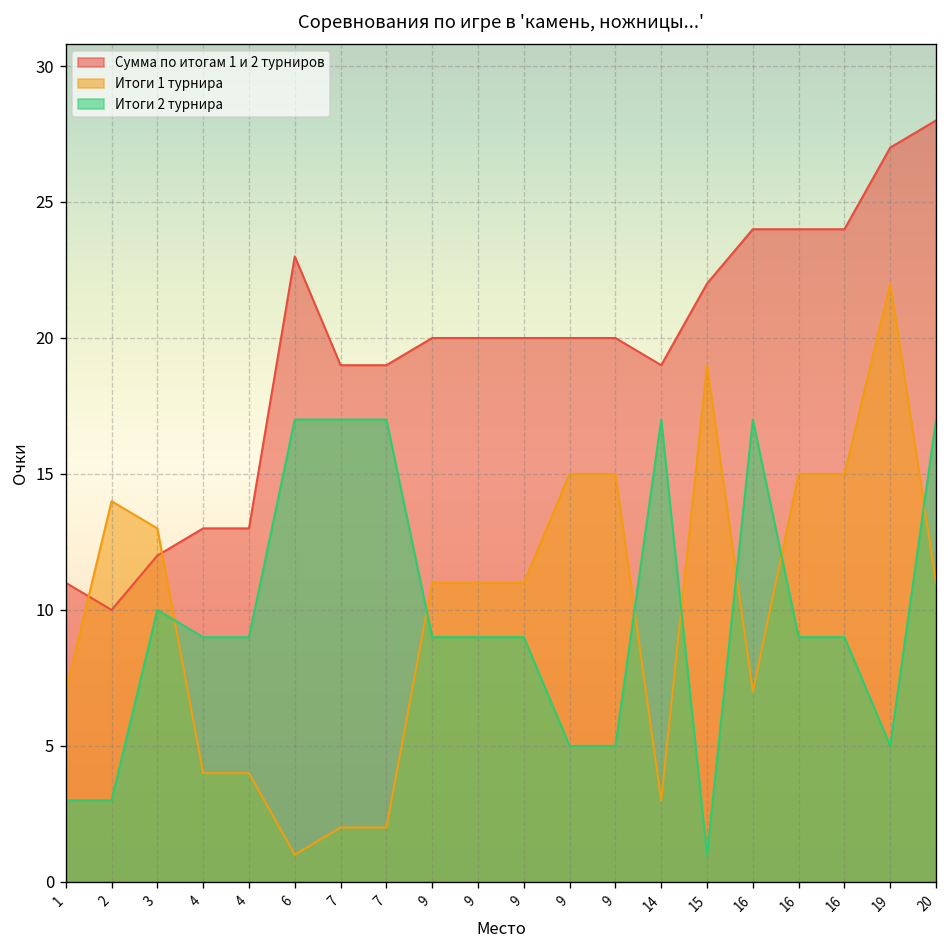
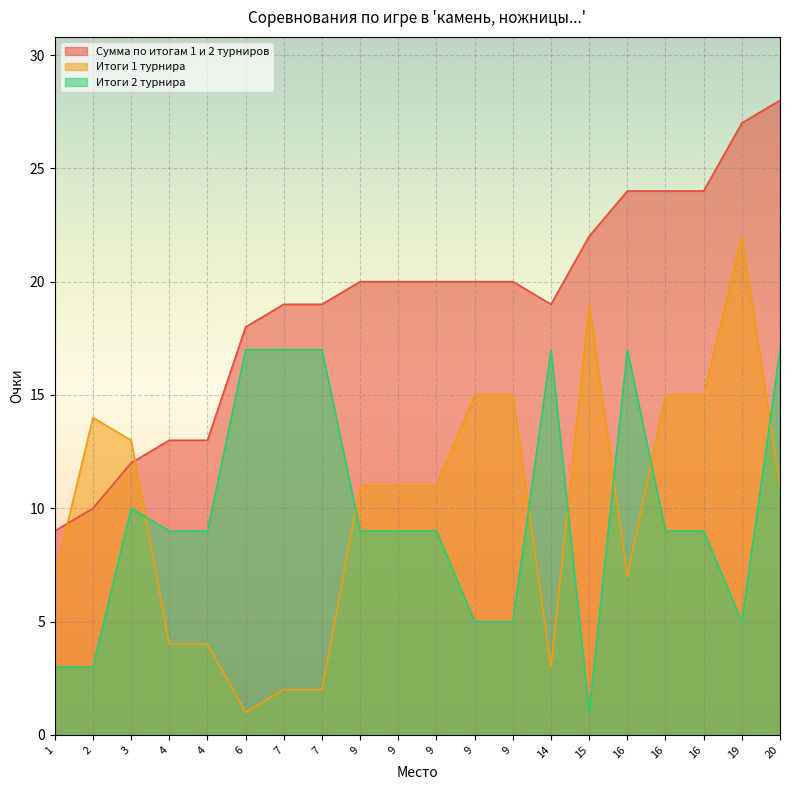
  {
    "Сумма по итогам 1 и 2 турниров": {
-     "1": 11,
+     "1": 9,
      "2": 10,
      "3": 12,
-     "6": 23,
+     "6": 18,
      "14": 19,
      "15": 22,
      "19": 27,
      "20": 28
    },
    "Итоги 1 турнира": {
      "1": 7,
      "2": 14,
      "3": 13,
      "6": 1,
      "14": 3,
      "15": 19,
      "19": 22,
      "20": 11
    },
    "Итоги 2 турнира": {
      "1": 3,
      "2": 3,
      "3": 10,
      "6": 17,
      "14": 17,
      "15": 1,
      "19": 5,
      "20": 17
    }
  }
